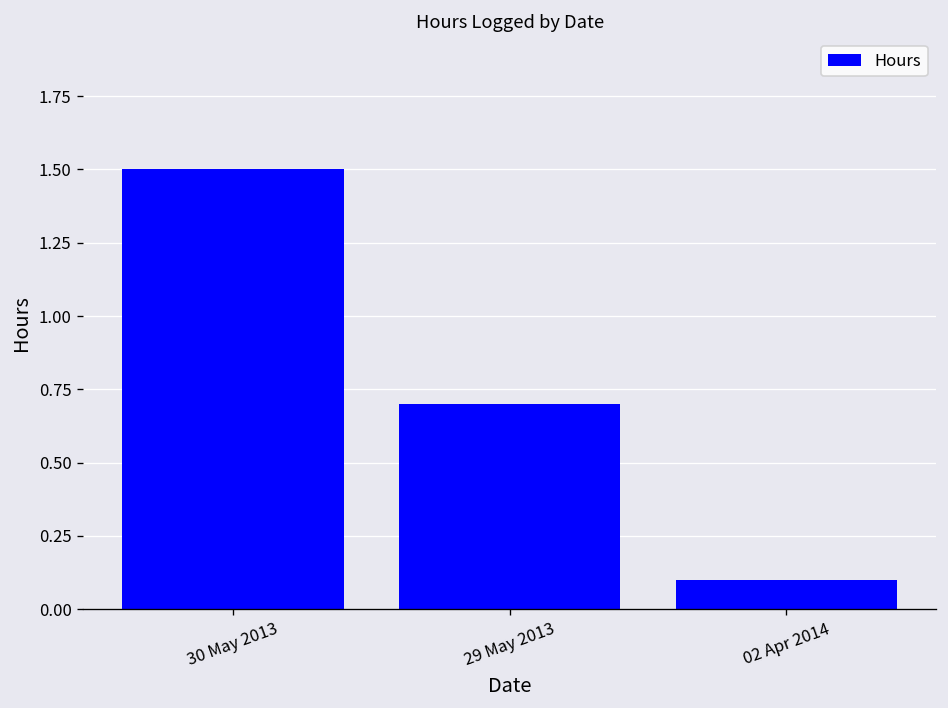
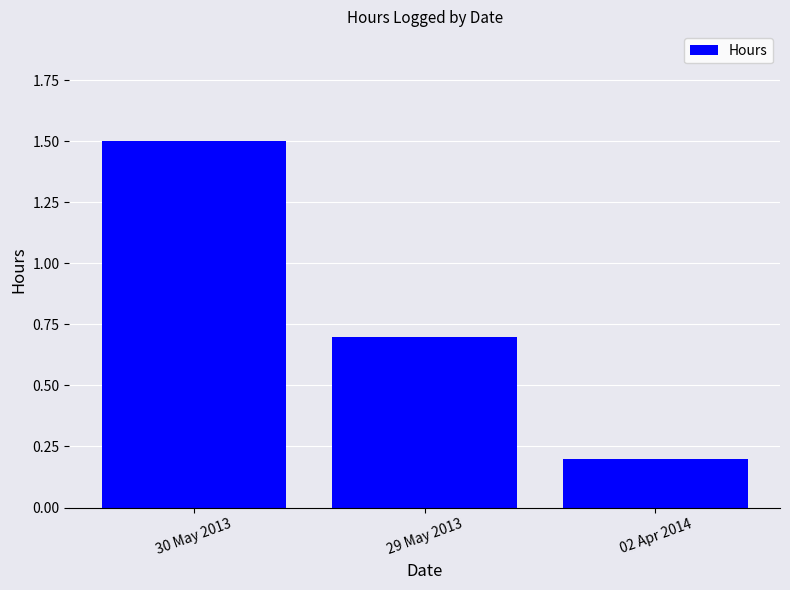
  {
    "30 May 2013": 1.5,
    "29 May 2013": 0.7,
-   "02 Apr 2014": 0.1
+   "02 Apr 2014": 0.2
  }
